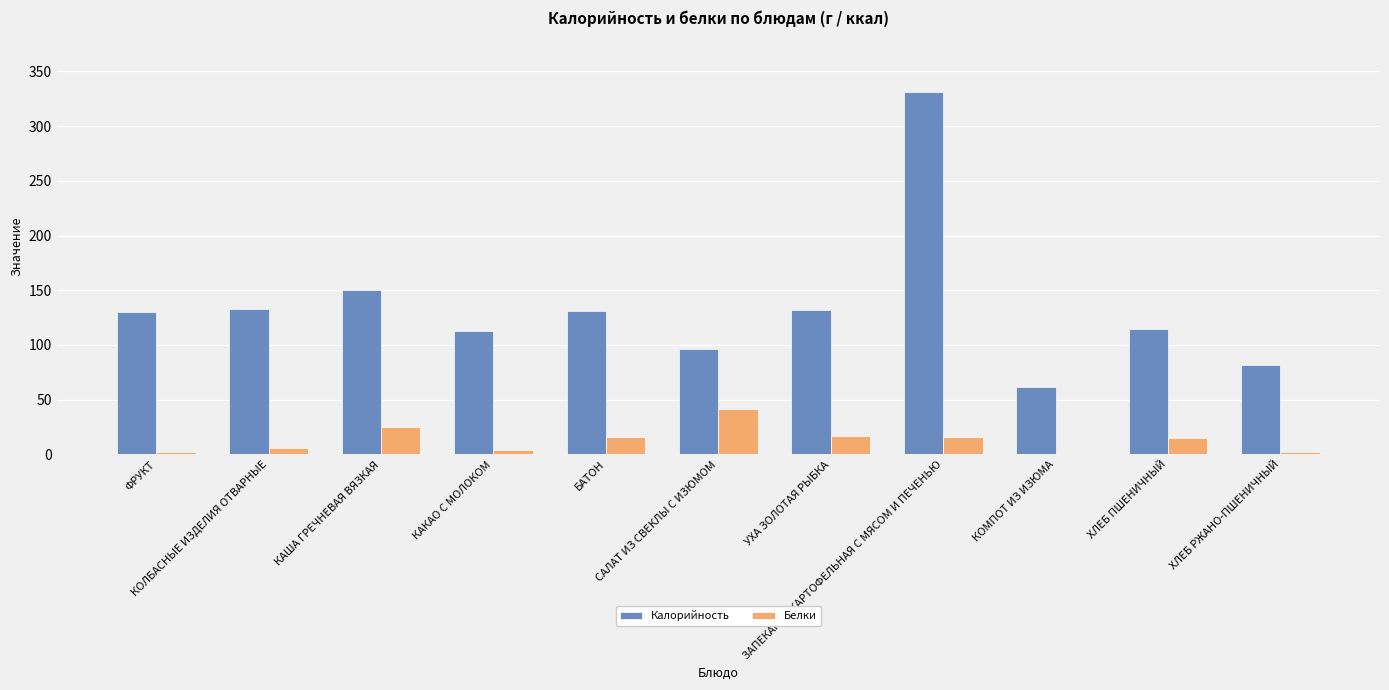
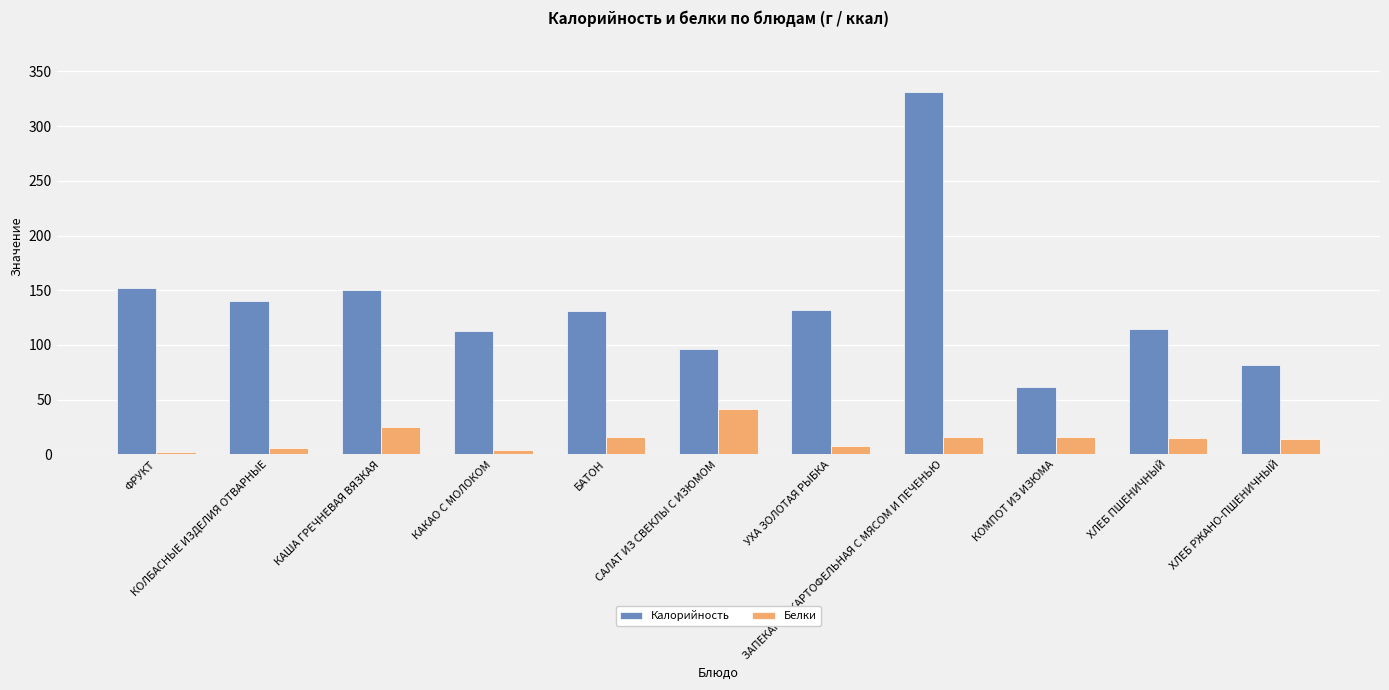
  {
    "Калорийность": {
-     "ФРУКТ": 130,
-     "КОЛБАСНЫЕ ИЗДЕЛИЯ ОТВАРНЫЕ": 133,
+     "ФРУКТ": 152,
+     "КОЛБАСНЫЕ ИЗДЕЛИЯ ОТВАРНЫЕ": 141,
      "КАША ГРЕЧНЕВАЯ ВЯЗКАЯ": 150,
      "КАКАО С МОЛОКОМ": 113,
      "БАТОН": 131,
      "САЛАТ ИЗ СВЕКЛЫ С ИЗЮМОМ": 96,
      "УХА ЗОЛОТАЯ РЫБКА": 132,
      "ЗАПЕКАНКА КАРТОФЕЛЬНАЯ С МЯСОМ И ПЕЧЕНЬЮ": 331,
      "КОМПОТ ИЗ ИЗЮМА": 62,
      "ХЛЕБ ПШЕНИЧНЫЙ": 115,
      "ХЛЕБ РЖАНО-ПШЕНИЧНЫЙ": 82
    },
    "Белки": {
      "КОЛБАСНЫЕ ИЗДЕЛИЯ ОТВАРНЫЕ": 6,
      "КАША ГРЕЧНЕВАЯ ВЯЗКАЯ": 25,
      "КАКАО С МОЛОКОМ": 4,
      "БАТОН": 16,
      "САЛАТ ИЗ СВЕКЛЫ С ИЗЮМОМ": 42,
-     "УХА ЗОЛОТАЯ РЫБКА": 17,
+     "УХА ЗОЛОТАЯ РЫБКА": 8,
      "ЗАПЕКАНКА КАРТОФЕЛЬНАЯ С МЯСОМ И ПЕЧЕНЬЮ": 15,
-     "КОМПОТ ИЗ ИЗЮМА": 0,
+     "КОМПОТ ИЗ ИЗЮМА": 16,
      "ХЛЕБ ПШЕНИЧНЫЙ": 15,
-     "ХЛЕБ РЖАНО-ПШЕНИЧНЫЙ": 3
+     "ХЛЕБ РЖАНО-ПШЕНИЧНЫЙ": 14
    }
  }
